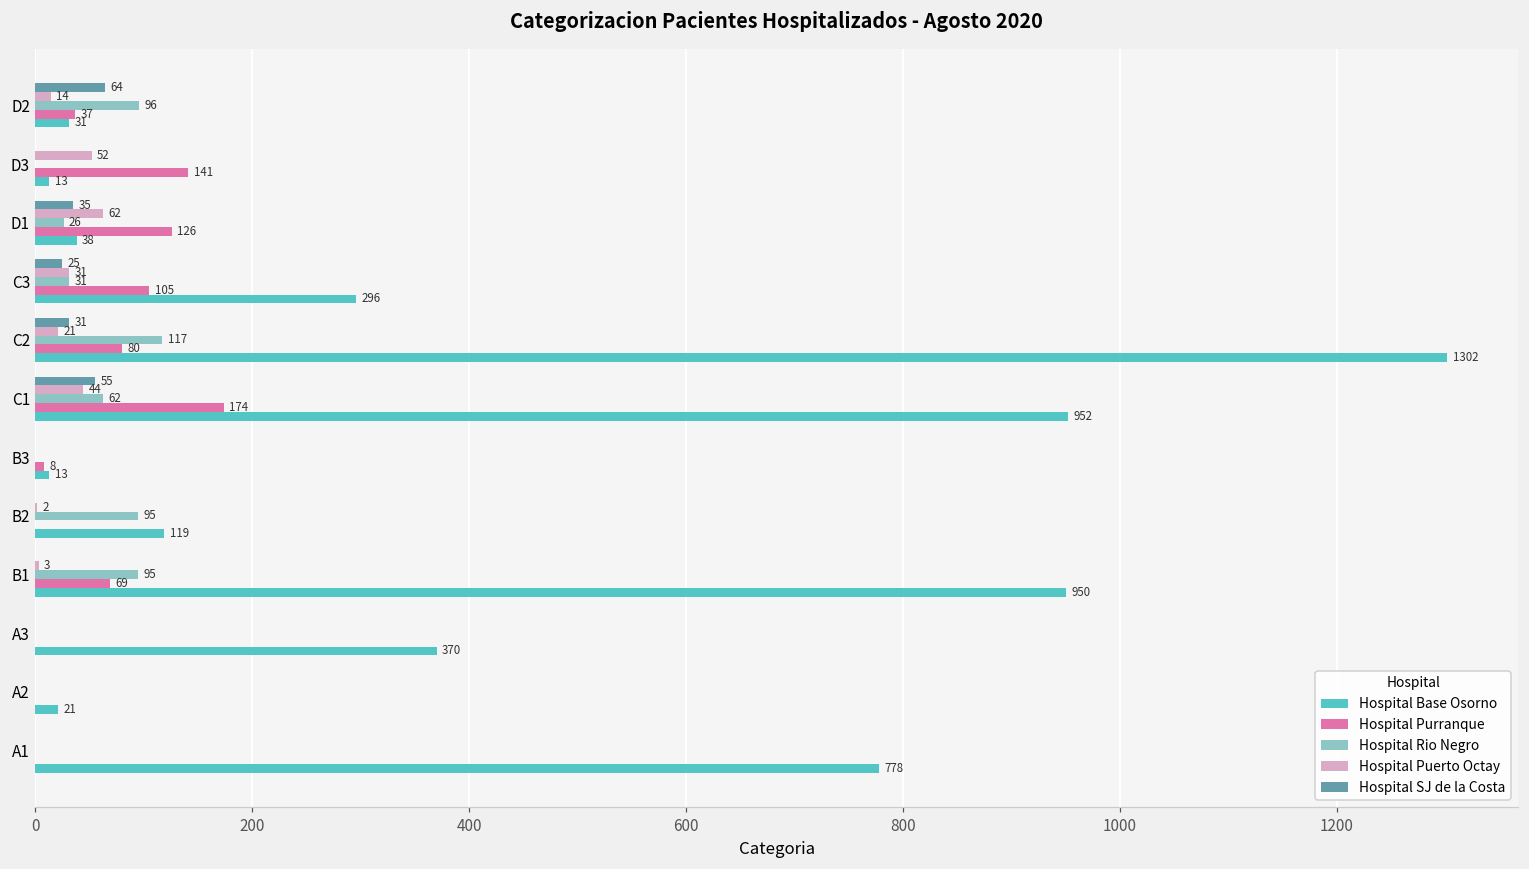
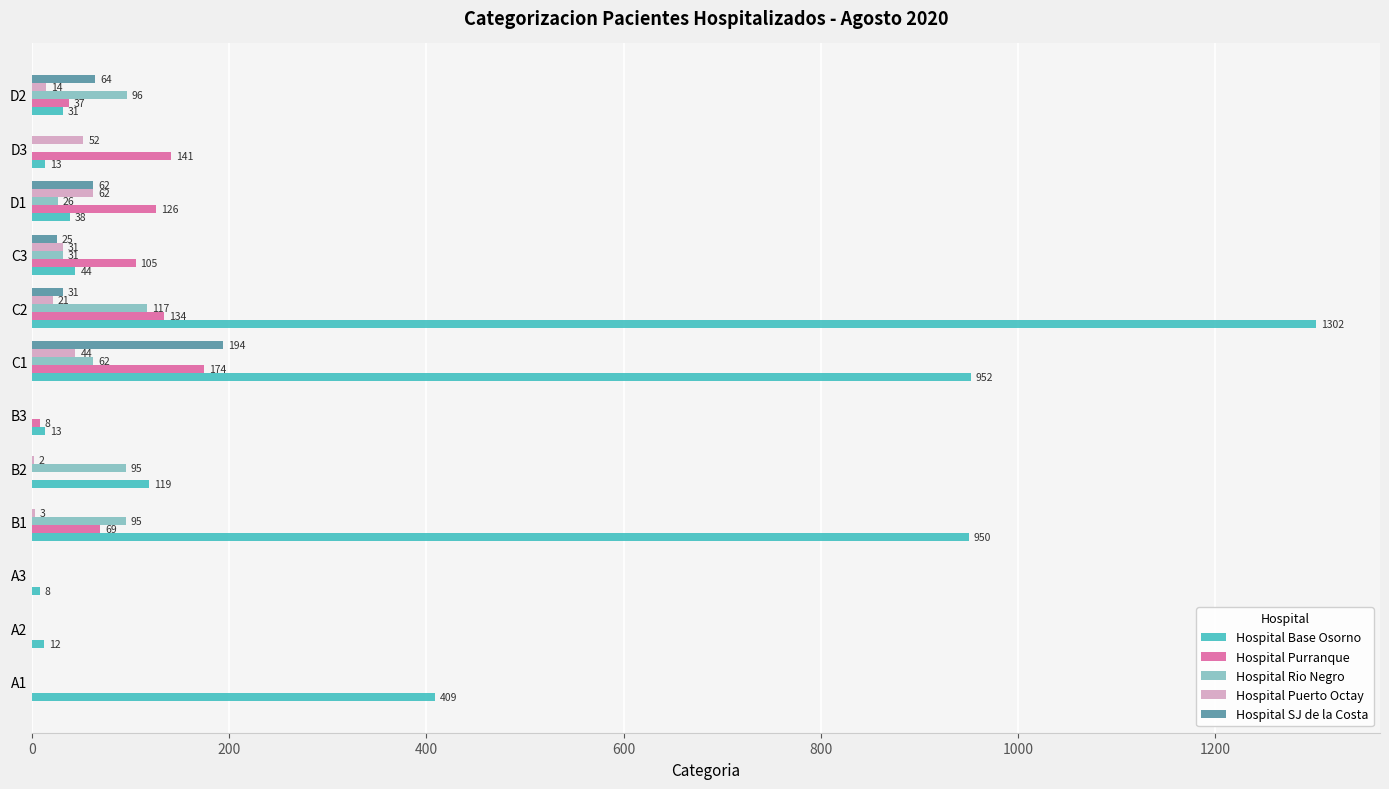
  {
    "Hospital Base Osorno": {
      "D2": 31,
      "D3": 13,
      "D1": 38,
-     "C3": 296,
+     "C3": 44,
      "C2": 1302,
      "C1": 952,
      "B3": 13,
      "B2": 119,
      "B1": 950,
-     "A3": 370,
-     "A2": 21,
-     "A1": 778
+     "A3": 8,
+     "A2": 12,
+     "A1": 409
    },
    "Hospital Purranque": {
      "D2": 37,
      "D3": 141,
      "D1": 126,
      "C3": 105,
-     "C2": 80,
+     "C2": 134,
      "C1": 174,
      "B3": 8,
      "B1": 69
    },
    "Hospital Rio Negro": {
      "D2": 96,
      "D1": 26,
      "C2": 117,
      "C1": 62,
      "B2": 95,
      "B1": 95
    },
    "Hospital Puerto Octay": {
      "D2": 14,
      "D3": 52,
      "C2": 21,
      "C1": 44,
      "B2": 2,
      "B1": 3
    },
    "Hospital SJ de la Costa": {
      "D2": 64,
-     "D1": 35,
+     "D1": 62,
      "C3": 25,
      "C2": 31,
-     "C1": 55
+     "C1": 194
    }
  }
